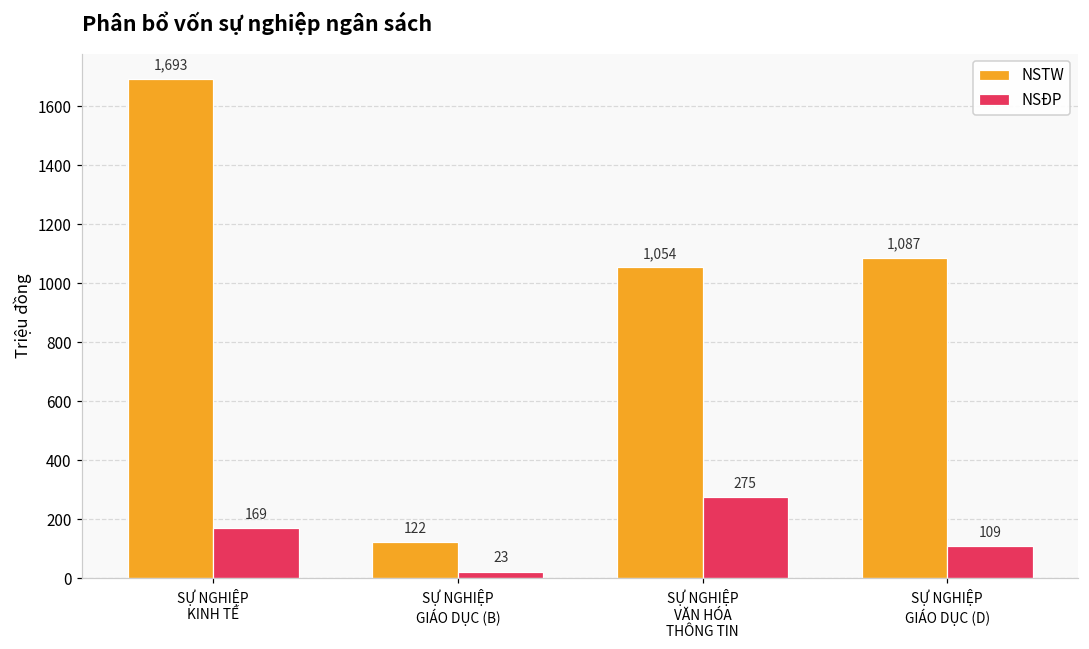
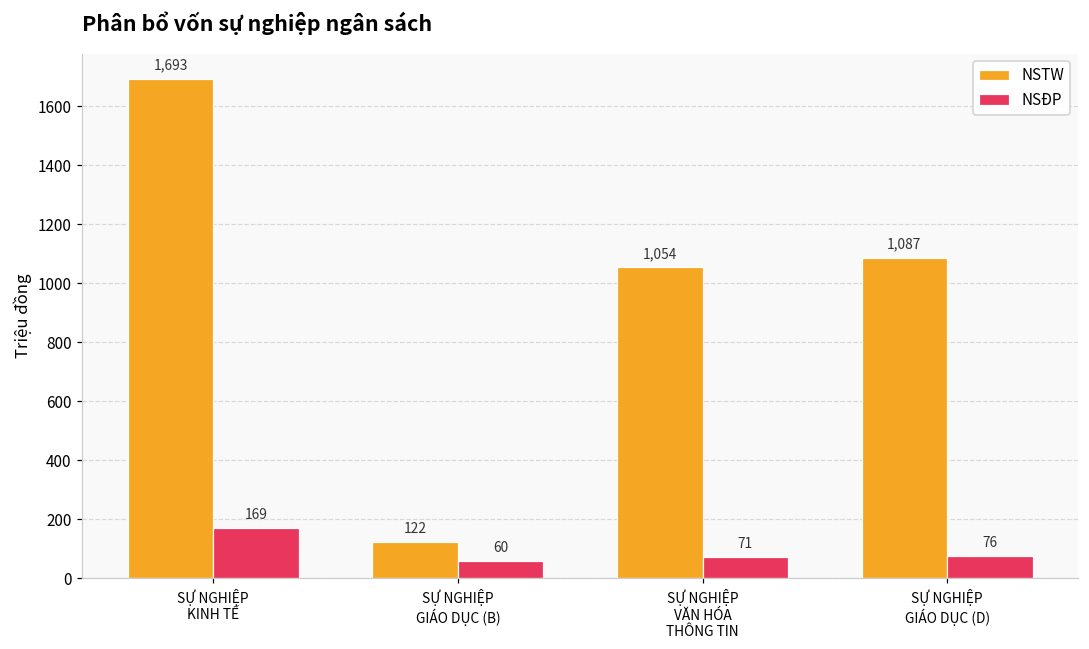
  {
    "NSTW": {
      "SỰ NGHIỆP KINH TẾ": "1,693",
      "SỰ NGHIỆP GIÁO DỤC (B)": "122",
      "SỰ NGHIỆP VĂN HÓA THÔNG TIN": "1,054",
      "SỰ NGHIỆP GIÁO DỤC (D)": "1,087"
    },
    "NSĐP": {
      "SỰ NGHIỆP KINH TẾ": "169",
-     "SỰ NGHIỆP GIÁO DỤC (B)": "23",
-     "SỰ NGHIỆP VĂN HÓA THÔNG TIN": "275",
-     "SỰ NGHIỆP GIÁO DỤC (D)": "109"
+     "SỰ NGHIỆP GIÁO DỤC (B)": "60",
+     "SỰ NGHIỆP VĂN HÓA THÔNG TIN": "71",
+     "SỰ NGHIỆP GIÁO DỤC (D)": "76"
    }
  }
